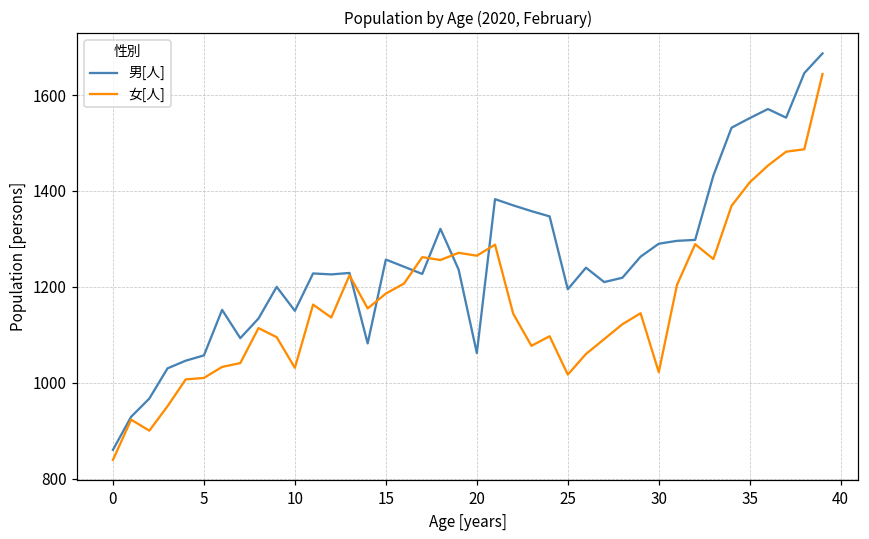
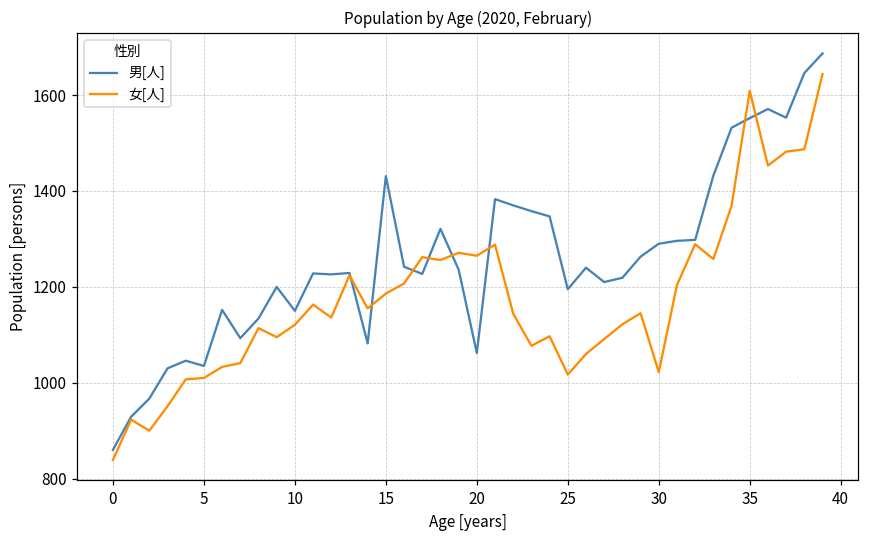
  {
    "男[人]": {
      "0": 860,
-     "5": 1060,
+     "5": 1040,
      "10": 1150,
-     "15": 1260,
+     "15": 1430,
      "20": 1060,
      "25": 1200,
      "30": 1290,
      "35": 1550
    },
    "女[人]": {
      "0": 840,
      "5": 1010,
-     "10": 1030,
+     "10": 1120,
      "15": 1190,
      "20": 1270,
      "25": 1020,
      "30": 1020,
-     "35": 1420
+     "35": 1610
    }
  }
